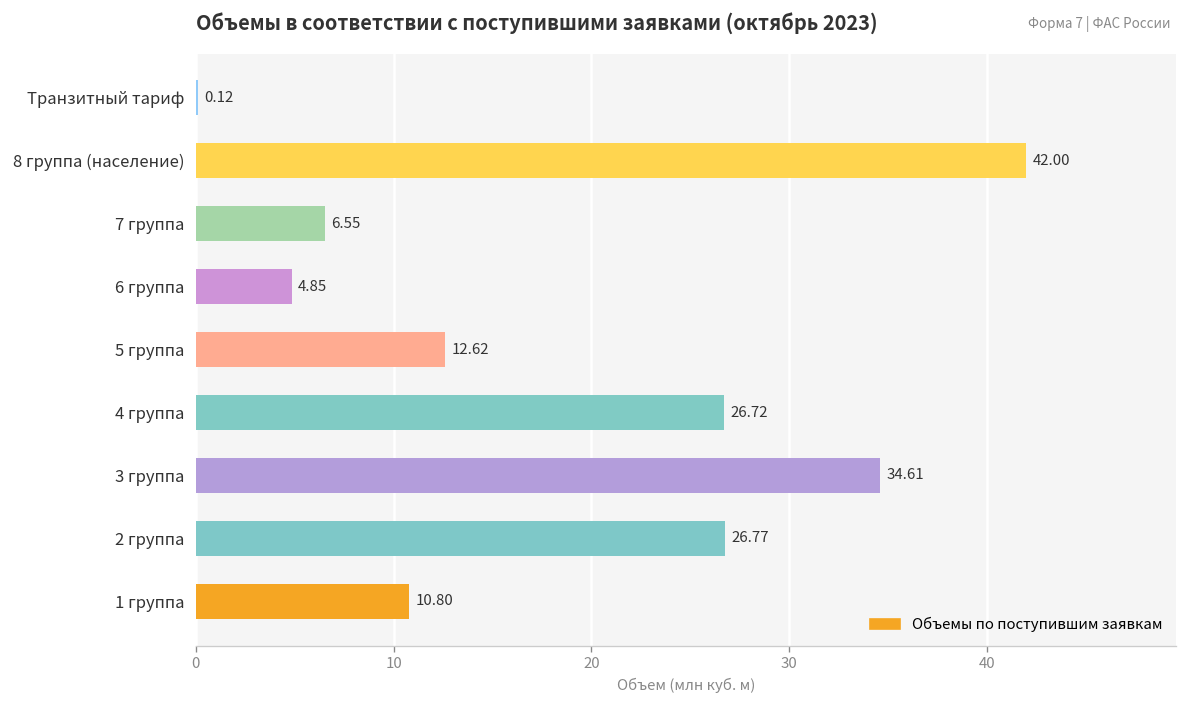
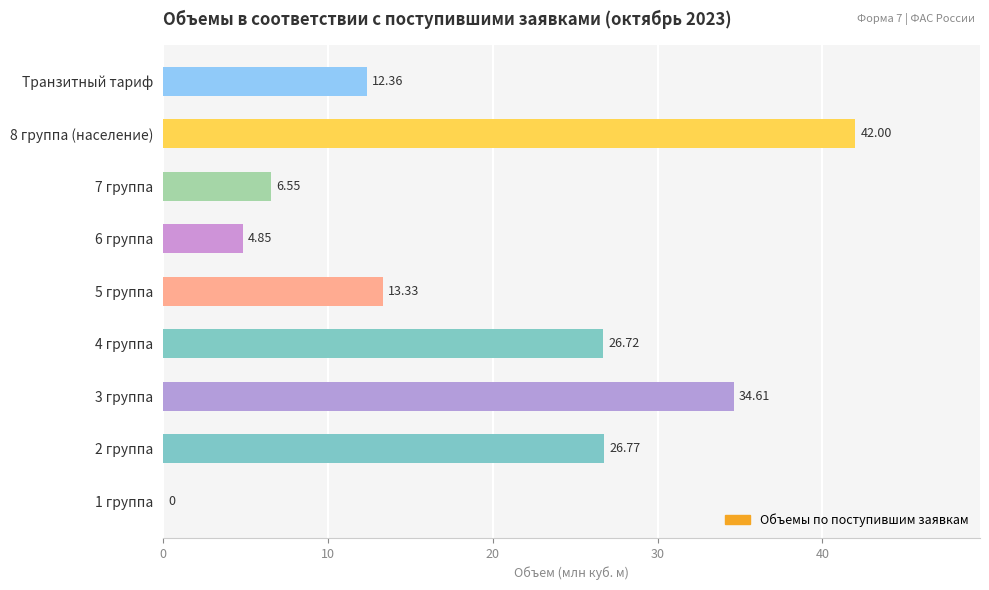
  {
-   "Транзитный тариф": 0.12,
+   "Транзитный тариф": 12.36,
    "8 группа (население)": 42.00,
    "7 группа": 6.55,
    "6 группа": 4.85,
-   "5 группа": 12.62,
+   "5 группа": 13.33,
    "4 группа": 26.72,
    "3 группа": 34.61,
    "2 группа": 26.77,
-   "1 группа": 10.80
+   "1 группа": 0
  }
